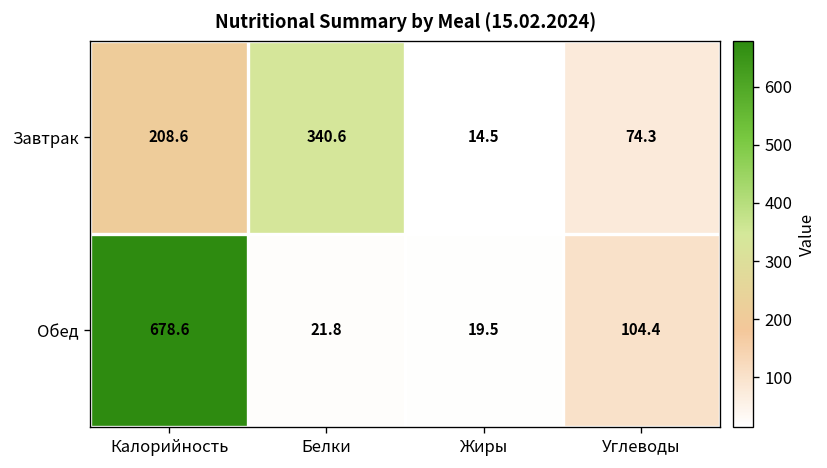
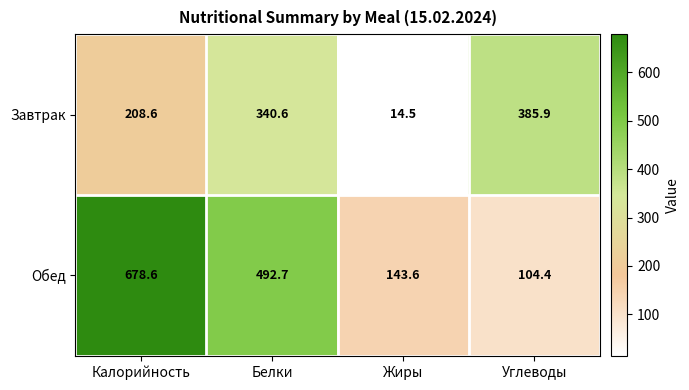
  {
    "Завтрак": {
      "Калорийность": 208.6,
      "Белки": 340.6,
      "Жиры": 14.5,
-     "Углеводы": 74.3
+     "Углеводы": 385.9
    },
    "Обед": {
      "Калорийность": 678.6,
-     "Белки": 21.8,
-     "Жиры": 19.5,
+     "Белки": 492.7,
+     "Жиры": 143.6,
      "Углеводы": 104.4
    }
  }
